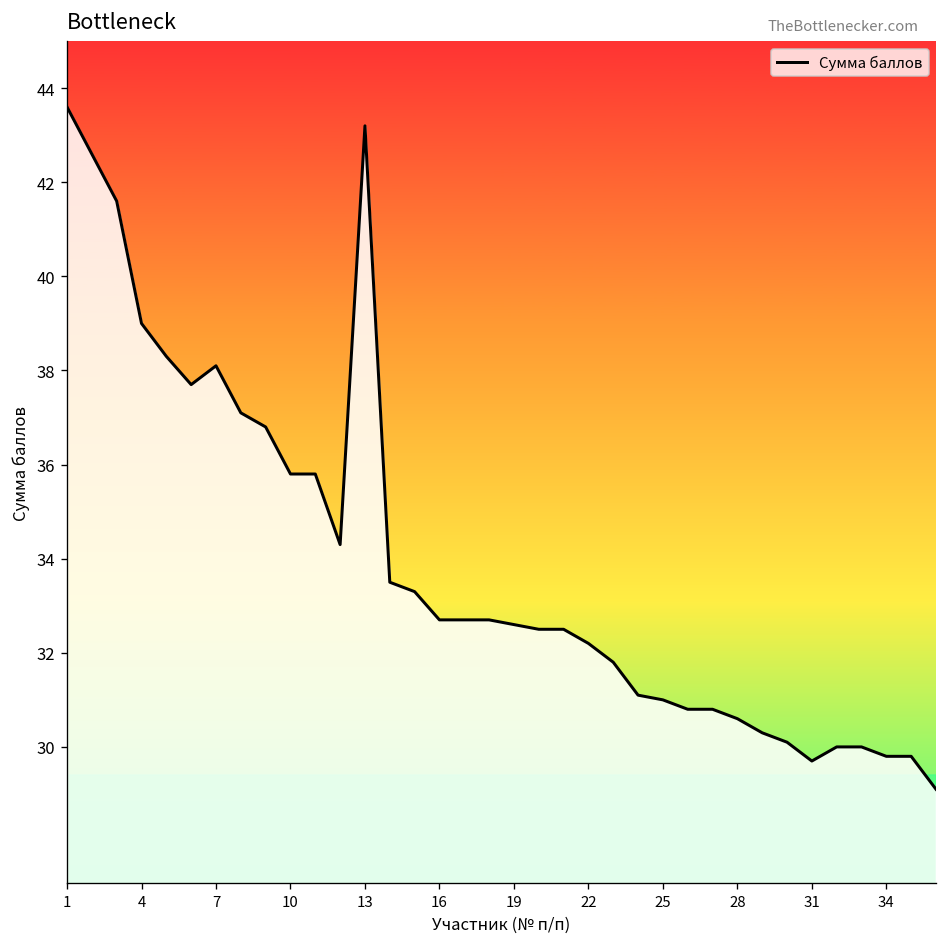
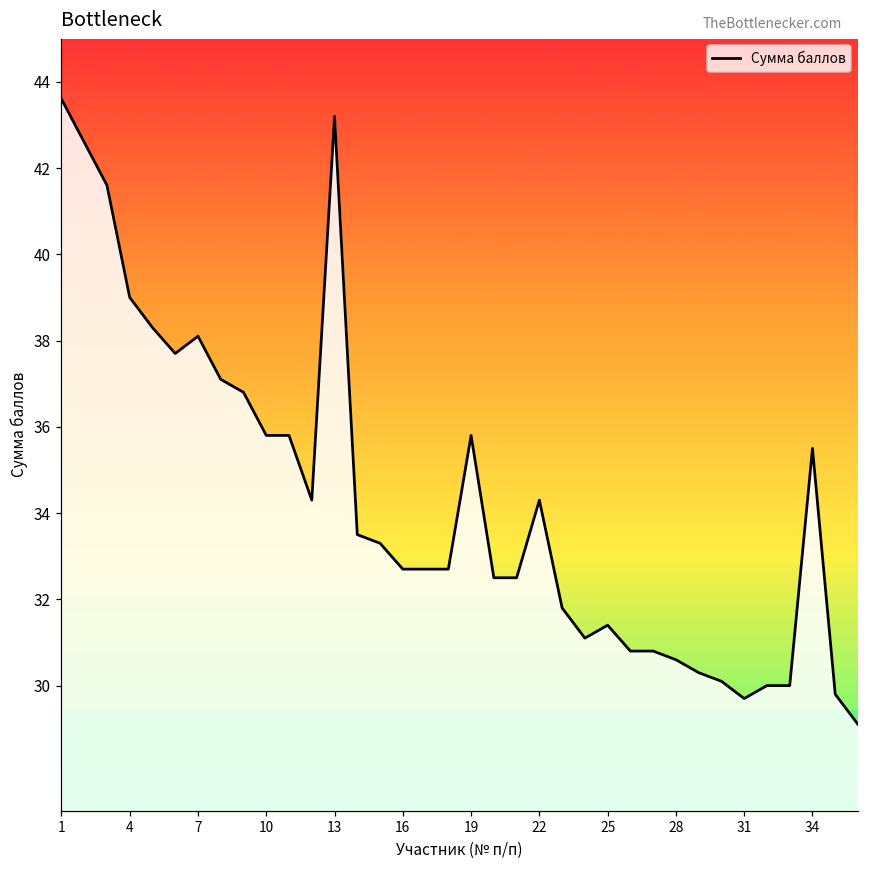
  {
    "1": 43.6,
    "4": 39.0,
    "7": 38.1,
    "10": 35.8,
    "13": 43.2,
    "16": 32.7,
-   "19": 32.6,
-   "22": 32.2,
-   "25": 31.0,
+   "19": 35.8,
+   "22": 34.3,
+   "25": 31.4,
    "28": 30.6,
    "31": 29.7,
-   "34": 29.8
+   "34": 35.5
  }
